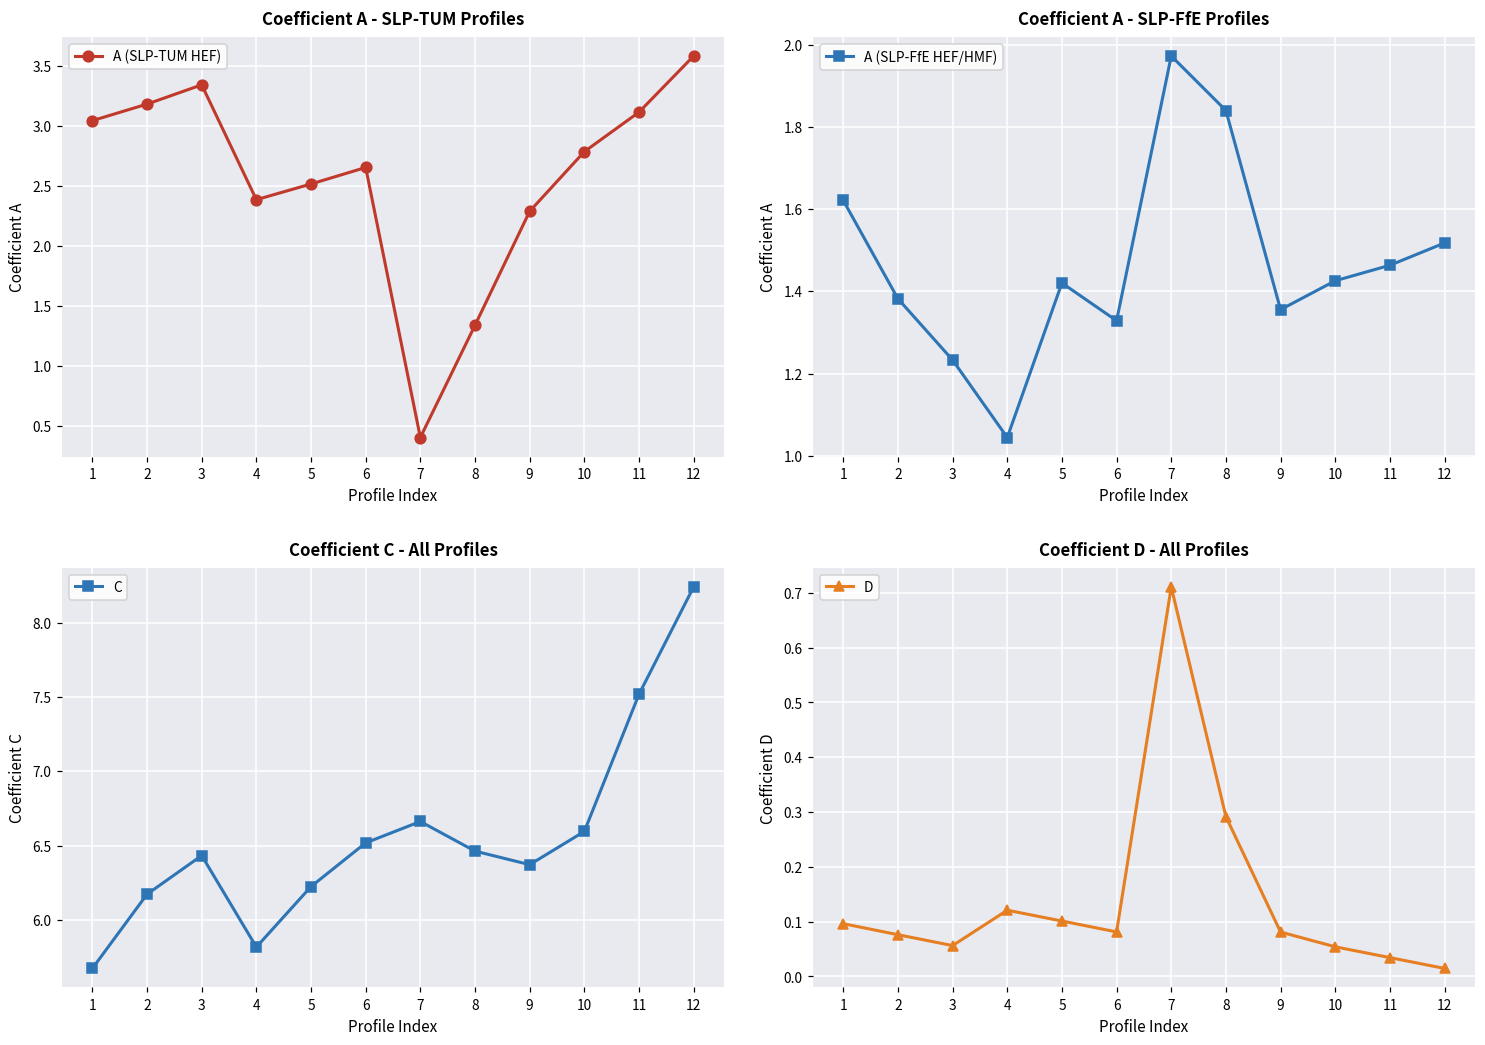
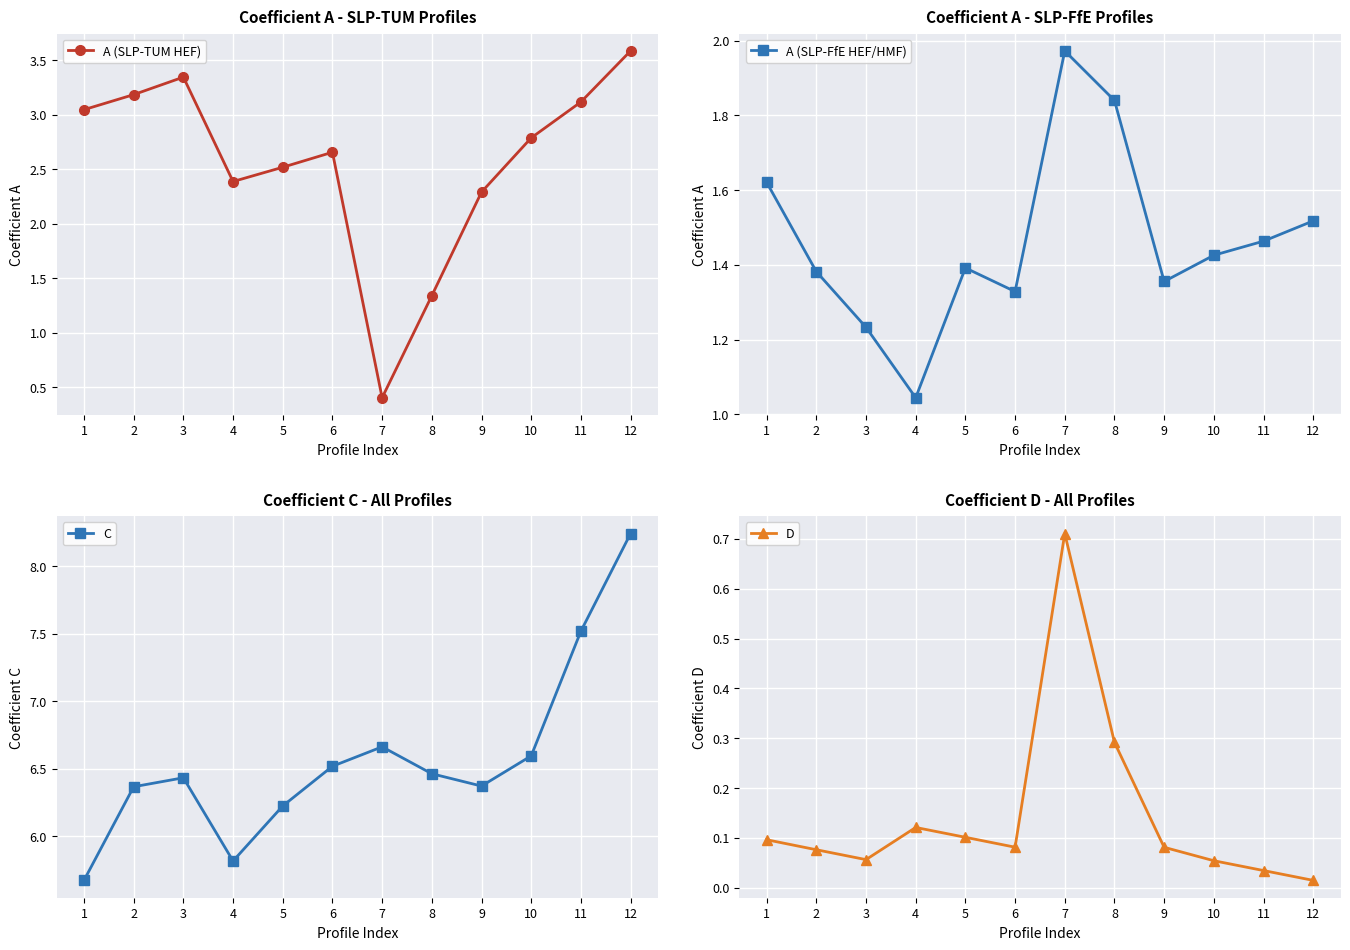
  {
    "Coefficient A - SLP-TUM Profiles": {
      "1": 3.05,
      "2": 3.19,
      "3": 3.35,
      "4": 2.39,
      "5": 2.52,
      "6": 2.66,
      "7": 0.40,
      "8": 1.34,
      "9": 2.29,
      "10": 2.79,
      "11": 3.12,
      "12": 3.59
    },
    "Coefficient A - SLP-FfE Profiles": {
      "1": 1.62,
      "2": 1.38,
      "3": 1.23,
      "4": 1.04,
-     "5": 1.42,
+     "5": 1.39,
      "6": 1.33,
      "7": 1.97,
      "8": 1.84,
      "9": 1.36,
      "10": 1.43,
      "11": 1.46,
      "12": 1.52
    },
    "Coefficient C - All Profiles": {
      "1": 5.67,
-     "2": 6.17,
+     "2": 6.37,
      "3": 6.43,
      "4": 5.82,
      "5": 6.22,
      "6": 6.52,
      "7": 6.66,
      "8": 6.46,
      "9": 6.37,
      "10": 6.60,
      "11": 7.52,
      "12": 8.24
    },
    "Coefficient D - All Profiles": {
      "1": 0.10,
      "2": 0.08,
      "3": 0.06,
      "4": 0.12,
      "5": 0.10,
      "6": 0.08,
      "7": 0.71,
      "8": 0.29,
      "9": 0.08,
      "10": 0.05,
      "11": 0.03,
      "12": 0.01
    }
  }
